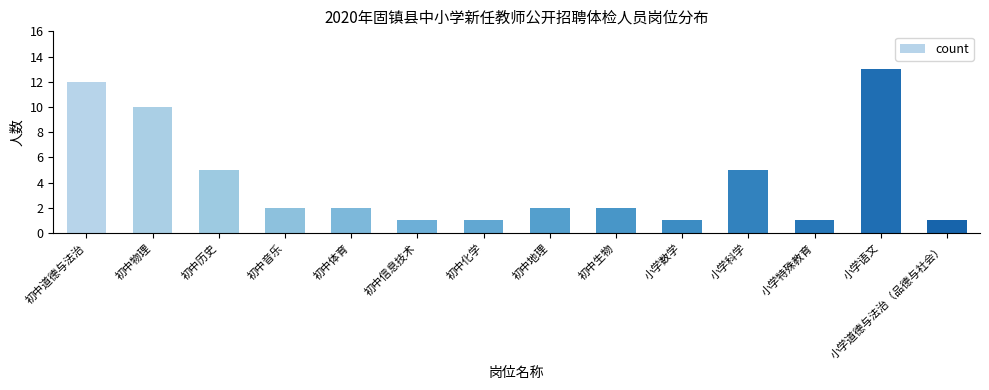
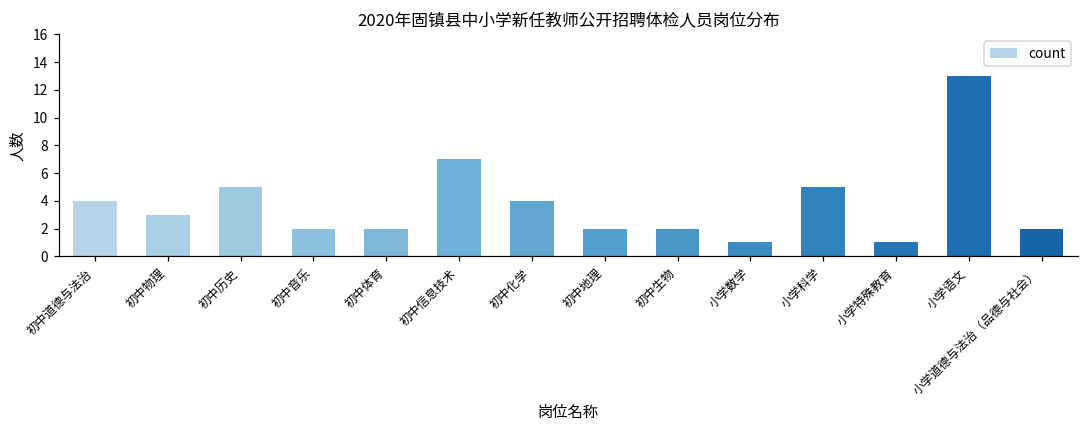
  {
-   "初中道德与法治": 12,
-   "初中物理": 10,
+   "初中道德与法治": 4,
+   "初中物理": 3,
    "初中历史": 5,
    "初中音乐": 2,
    "初中体育": 2,
-   "初中信息技术": 1,
-   "初中化学": 1,
+   "初中信息技术": 7,
+   "初中化学": 4,
    "初中地理": 2,
    "初中生物": 2,
    "小学数学": 1,
    "小学科学": 5,
    "小学特殊教育": 1,
    "小学语文": 13,
-   "小学道德与法治（品德与社会）": 1
+   "小学道德与法治（品德与社会）": 2
  }
